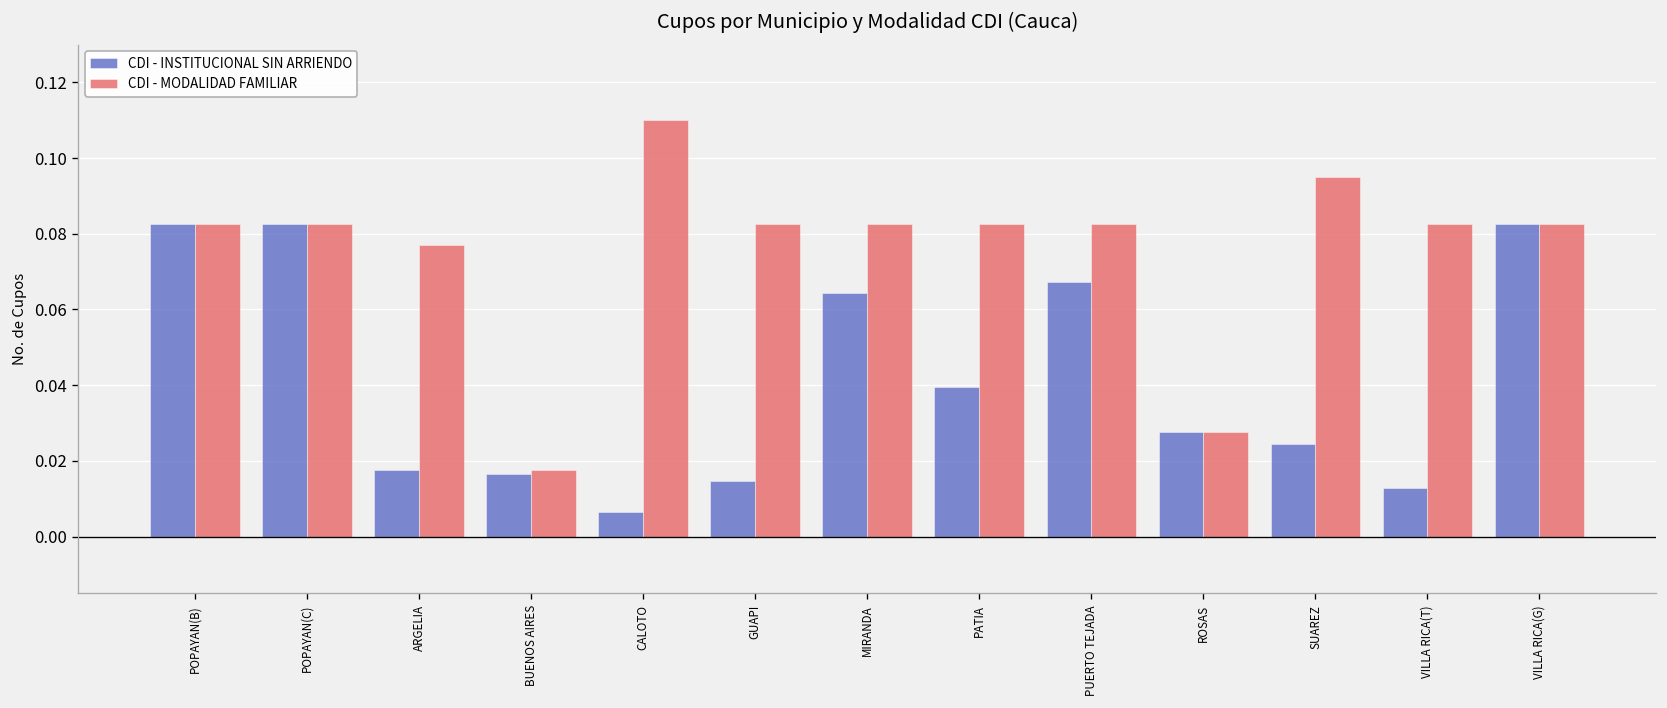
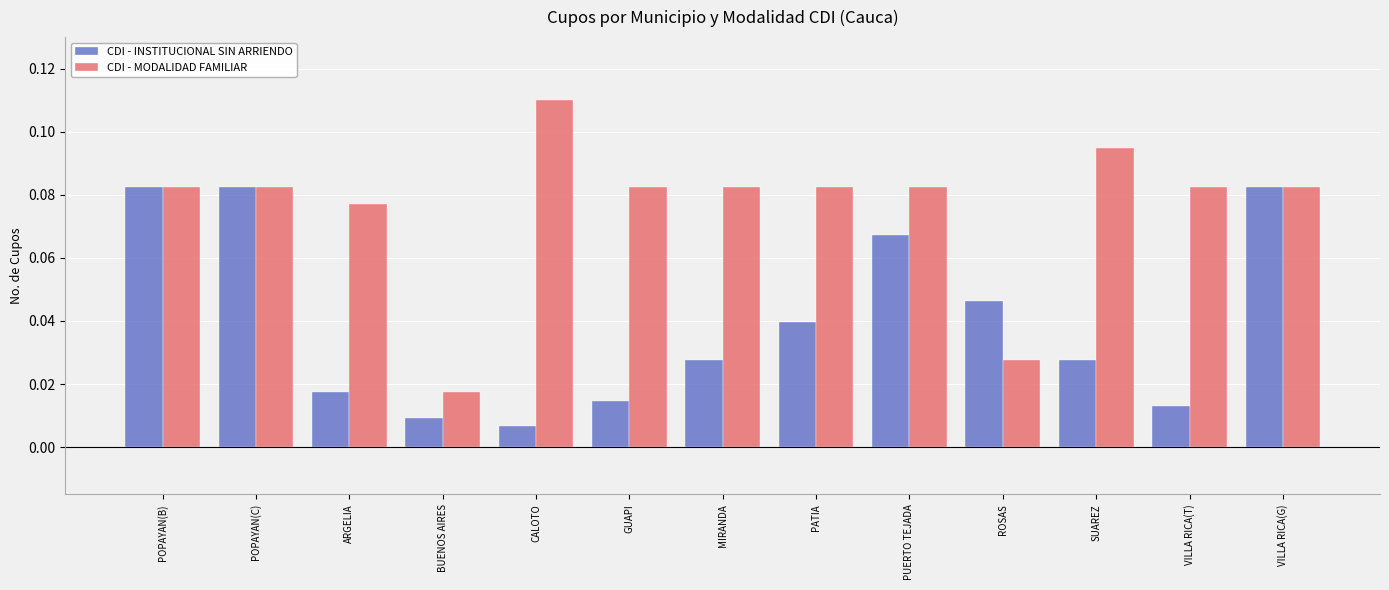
  {
    "CDI - INSTITUCIONAL SIN ARRIENDO": {
      "POPAYAN(B)": 0.083,
      "POPAYAN(C)": 0.083,
      "ARGELIA": 0.018,
-     "BUENOS AIRES": 0.017,
+     "BUENOS AIRES": 0.009,
      "CALOTO": 0.007,
      "GUAPI": 0.015,
-     "MIRANDA": 0.064,
+     "MIRANDA": 0.028,
      "PATIA": 0.040,
      "PUERTO TEJADA": 0.067,
-     "ROSAS": 0.028,
-     "SUAREZ": 0.024,
+     "ROSAS": 0.046,
+     "SUAREZ": 0.028,
      "VILLA RICA(T)": 0.013,
      "VILLA RICA(G)": 0.083
    },
    "CDI - MODALIDAD FAMILIAR": {
      "POPAYAN(B)": 0.083,
      "POPAYAN(C)": 0.083,
      "ARGELIA": 0.077,
      "BUENOS AIRES": 0.018,
      "CALOTO": 0.110,
      "GUAPI": 0.083,
      "MIRANDA": 0.083,
      "PATIA": 0.083,
      "PUERTO TEJADA": 0.083,
      "ROSAS": 0.028,
      "SUAREZ": 0.095,
      "VILLA RICA(T)": 0.083,
      "VILLA RICA(G)": 0.083
    }
  }
